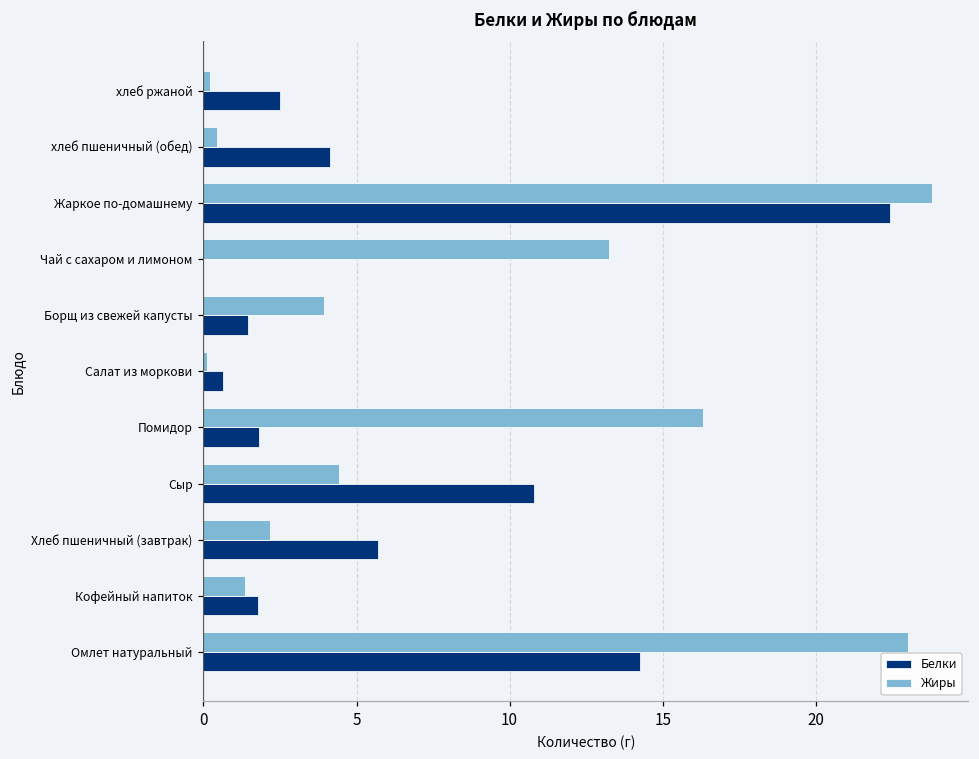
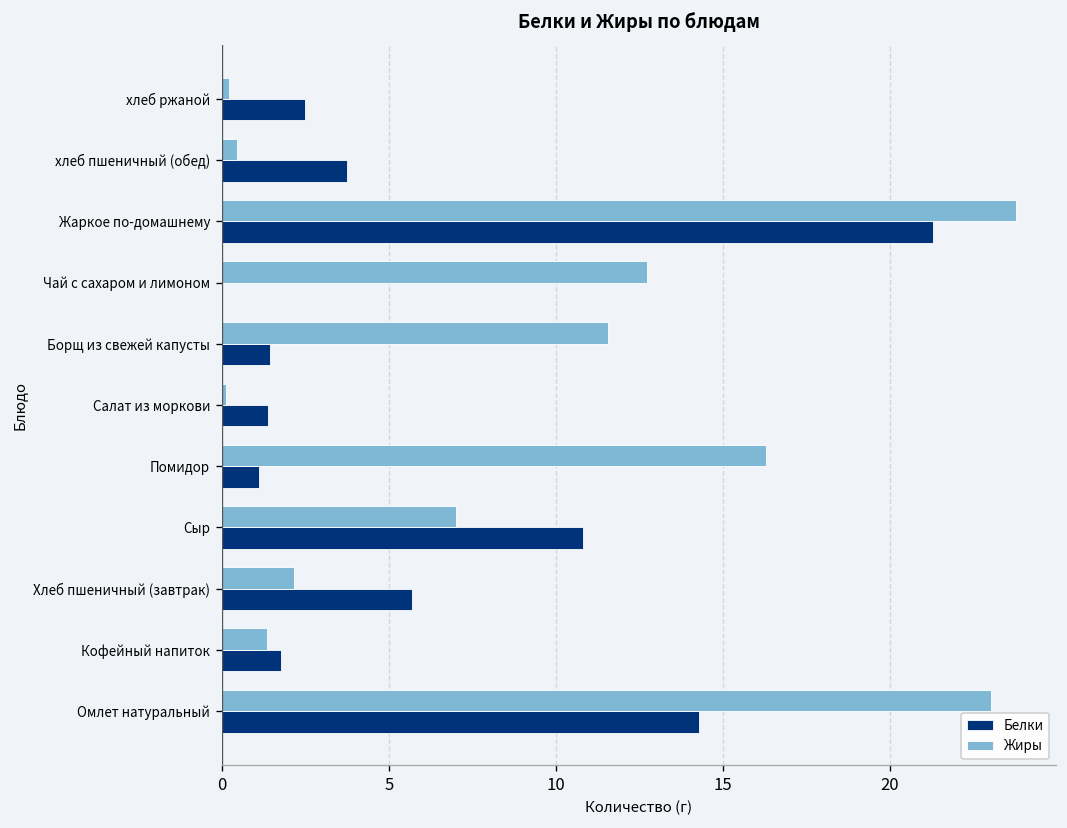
  {
    "Белки": {
      "хлеб ржаной": 2.5,
-     "хлеб пшеничный (обед)": 4.1,
-     "Жаркое по-домашнему": 22.4,
+     "хлеб пшеничный (обед)": 3.8,
+     "Жаркое по-домашнему": 21.3,
      "Чай с сахаром и лимоном": 0.0,
      "Борщ из свежей капусты": 1.5,
-     "Салат из моркови": 0.7,
-     "Помидор": 1.8,
+     "Салат из моркови": 1.4,
+     "Помидор": 1.1,
      "Сыр": 10.8,
      "Хлеб пшеничный (завтрак)": 5.7,
      "Кофейный напиток": 1.8,
      "Омлет натуральный": 14.3
    },
    "Жиры": {
      "хлеб ржаной": 0.2,
      "хлеб пшеничный (обед)": 0.5,
      "Жаркое по-домашнему": 23.8,
-     "Чай с сахаром и лимоном": 13.2,
-     "Борщ из свежей капусты": 3.9,
+     "Чай с сахаром и лимоном": 12.7,
+     "Борщ из свежей капусты": 11.6,
      "Салат из моркови": 0.1,
      "Помидор": 16.3,
-     "Сыр": 4.4,
+     "Сыр": 7.0,
      "Хлеб пшеничный (завтрак)": 2.2,
      "Кофейный напиток": 1.4,
      "Омлет натуральный": 23.0
    }
  }
